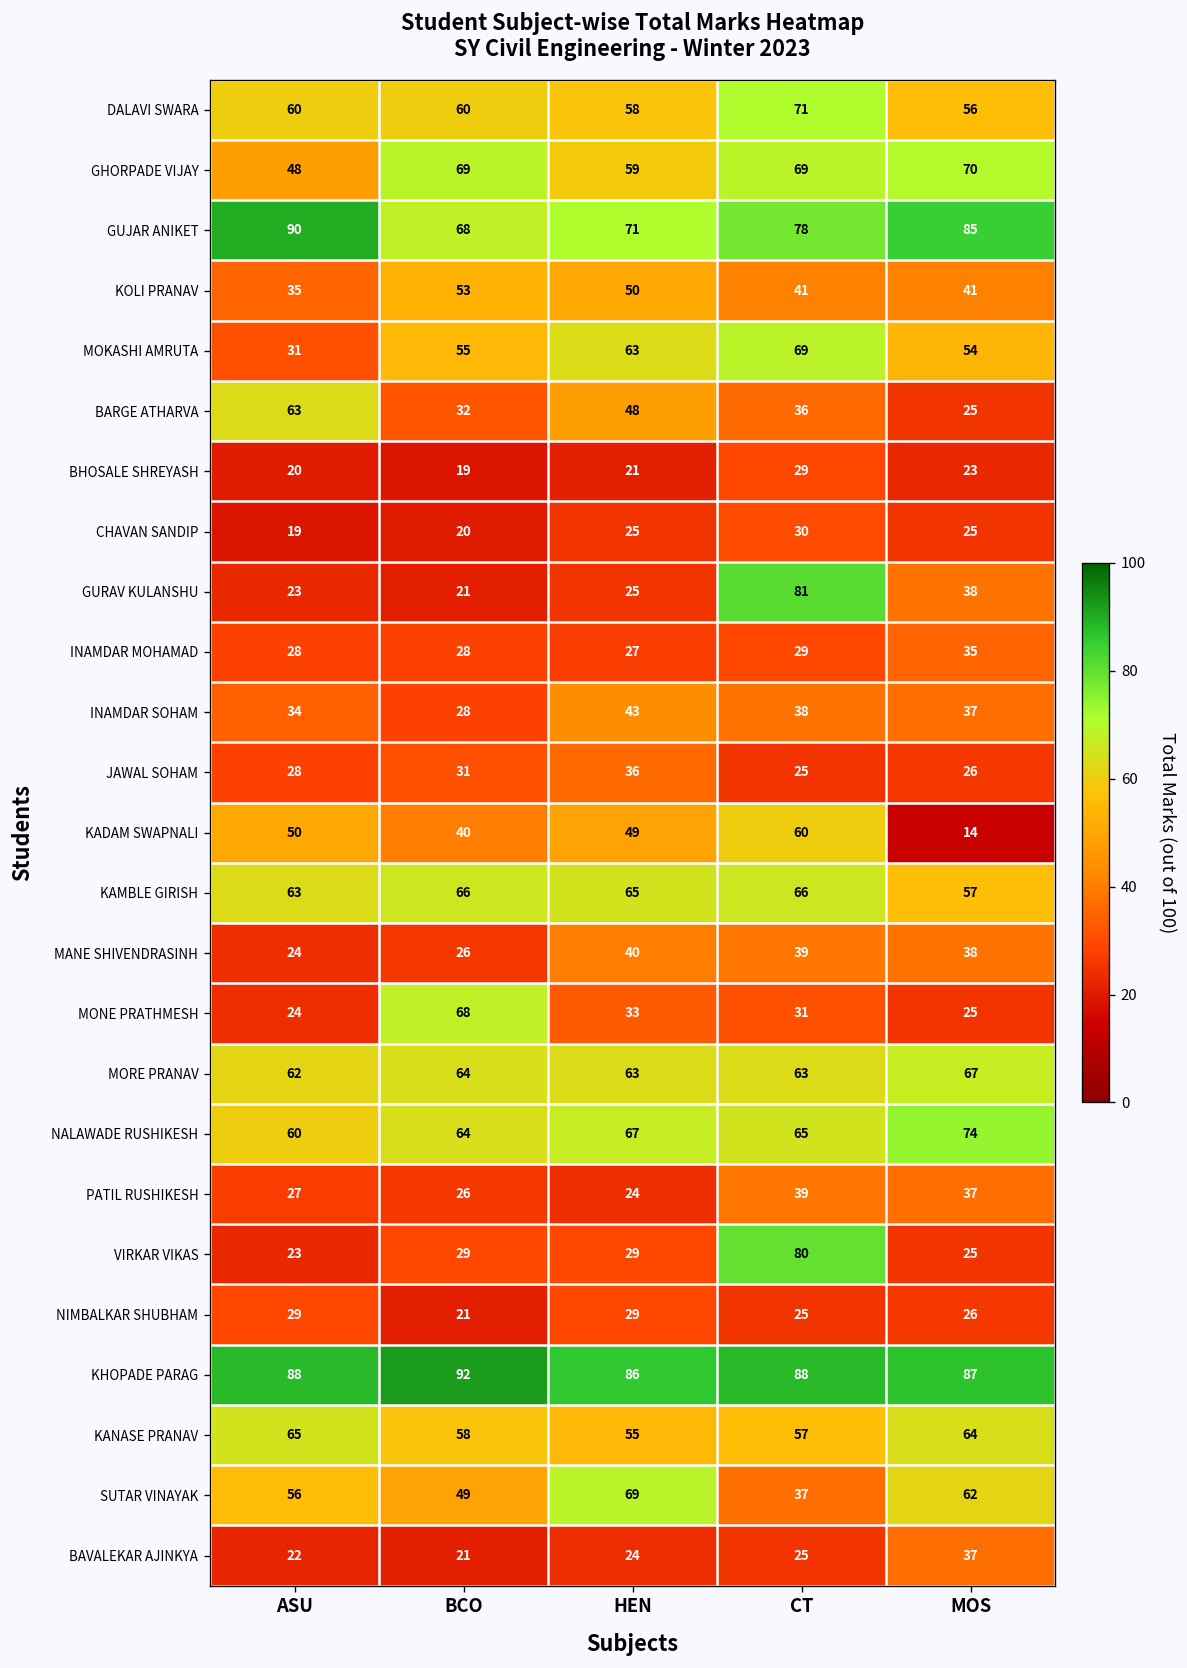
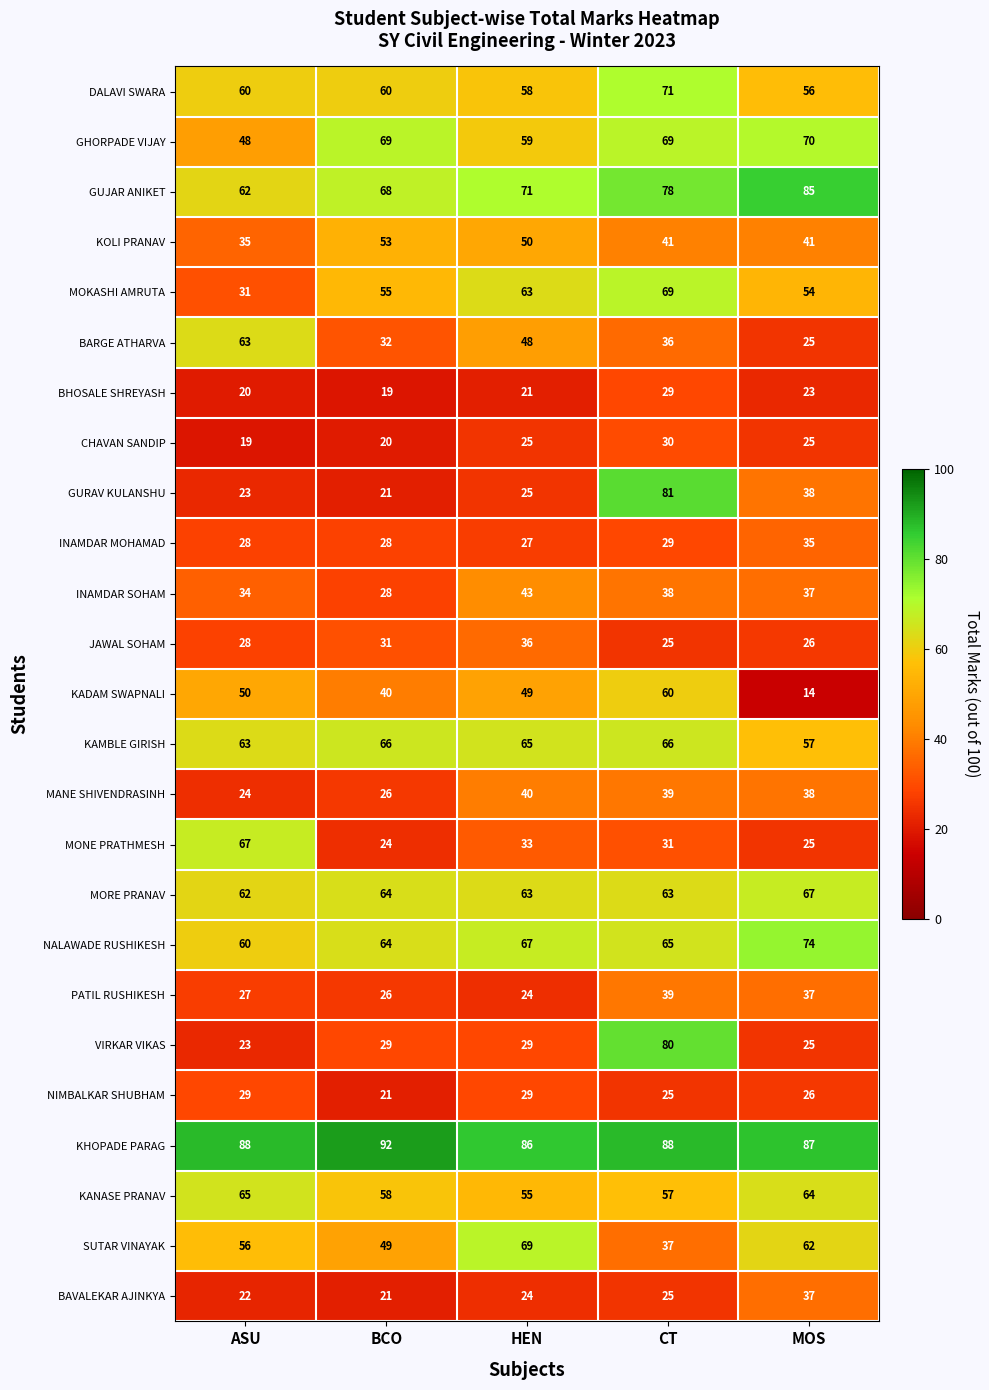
  {
    "DALAVI SWARA": {
      "ASU": 60,
      "BCO": 60,
      "HEN": 58,
      "CT": 71,
      "MOS": 56
    },
    "GHORPADE VIJAY": {
      "ASU": 48,
      "BCO": 69,
      "HEN": 59,
      "CT": 69,
      "MOS": 70
    },
    "GUJAR ANIKET": {
-     "ASU": 90,
+     "ASU": 62,
      "BCO": 68,
      "HEN": 71,
      "CT": 78,
      "MOS": 85
    },
    "KOLI PRANAV": {
      "ASU": 35,
      "BCO": 53,
      "HEN": 50,
      "CT": 41,
      "MOS": 41
    },
    "MOKASHI AMRUTA": {
      "ASU": 31,
      "BCO": 55,
      "HEN": 63,
      "CT": 69,
      "MOS": 54
    },
    "BARGE ATHARVA": {
      "ASU": 63,
      "BCO": 32,
      "HEN": 48,
      "CT": 36,
      "MOS": 25
    },
    "BHOSALE SHREYASH": {
      "ASU": 20,
      "BCO": 19,
      "HEN": 21,
      "CT": 29,
      "MOS": 23
    },
    "CHAVAN SANDIP": {
      "ASU": 19,
      "BCO": 20,
      "HEN": 25,
      "CT": 30,
      "MOS": 25
    },
    "GURAV KULANSHU": {
      "ASU": 23,
      "BCO": 21,
      "HEN": 25,
      "CT": 81,
      "MOS": 38
    },
    "INAMDAR MOHAMAD": {
      "ASU": 28,
      "BCO": 28,
      "HEN": 27,
      "CT": 29,
      "MOS": 35
    },
    "INAMDAR SOHAM": {
      "ASU": 34,
      "BCO": 28,
      "HEN": 43,
      "CT": 38,
      "MOS": 37
    },
    "JAWAL SOHAM": {
      "ASU": 28,
      "BCO": 31,
      "HEN": 36,
      "CT": 25,
      "MOS": 26
    },
    "KADAM SWAPNALI": {
      "ASU": 50,
      "BCO": 40,
      "HEN": 49,
      "CT": 60,
      "MOS": 14
    },
    "KAMBLE GIRISH": {
      "ASU": 63,
      "BCO": 66,
      "HEN": 65,
      "CT": 66,
      "MOS": 57
    },
    "MANE SHIVENDRASINH": {
      "ASU": 24,
      "BCO": 26,
      "HEN": 40,
      "CT": 39,
      "MOS": 38
    },
    "MONE PRATHMESH": {
-     "ASU": 24,
-     "BCO": 68,
+     "ASU": 67,
+     "BCO": 24,
      "HEN": 33,
      "CT": 31,
      "MOS": 25
    },
    "MORE PRANAV": {
      "ASU": 62,
      "BCO": 64,
      "HEN": 63,
      "CT": 63,
      "MOS": 67
    },
    "NALAWADE RUSHIKESH": {
      "ASU": 60,
      "BCO": 64,
      "HEN": 67,
      "CT": 65,
      "MOS": 74
    },
    "PATIL RUSHIKESH": {
      "ASU": 27,
      "BCO": 26,
      "HEN": 24,
      "CT": 39,
      "MOS": 37
    },
    "VIRKAR VIKAS": {
      "ASU": 23,
      "BCO": 29,
      "HEN": 29,
      "CT": 80,
      "MOS": 25
    },
    "NIMBALKAR SHUBHAM": {
      "ASU": 29,
      "BCO": 21,
      "HEN": 29,
      "CT": 25,
      "MOS": 26
    },
    "KHOPADE PARAG": {
      "ASU": 88,
      "BCO": 92,
      "HEN": 86,
      "CT": 88,
      "MOS": 87
    },
    "KANASE PRANAV": {
      "ASU": 65,
      "BCO": 58,
      "HEN": 55,
      "CT": 57,
      "MOS": 64
    },
    "SUTAR VINAYAK": {
      "ASU": 56,
      "BCO": 49,
      "HEN": 69,
      "CT": 37,
      "MOS": 62
    },
    "BAVALEKAR AJINKYA": {
      "ASU": 22,
      "BCO": 21,
      "HEN": 24,
      "CT": 25,
      "MOS": 37
    }
  }
